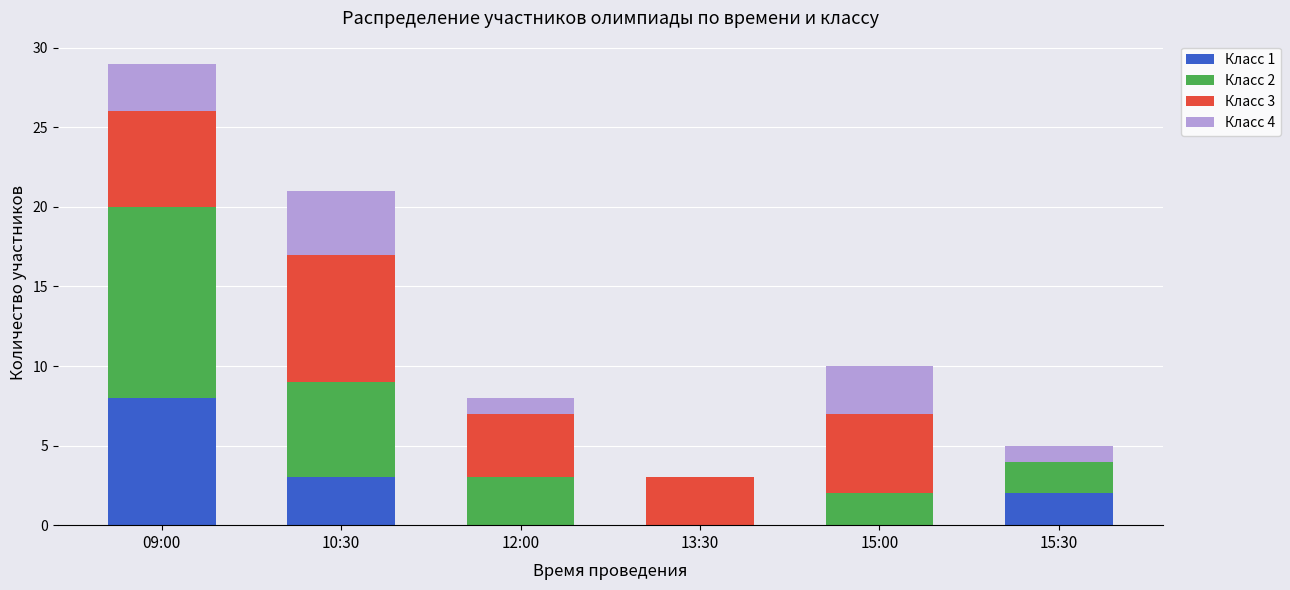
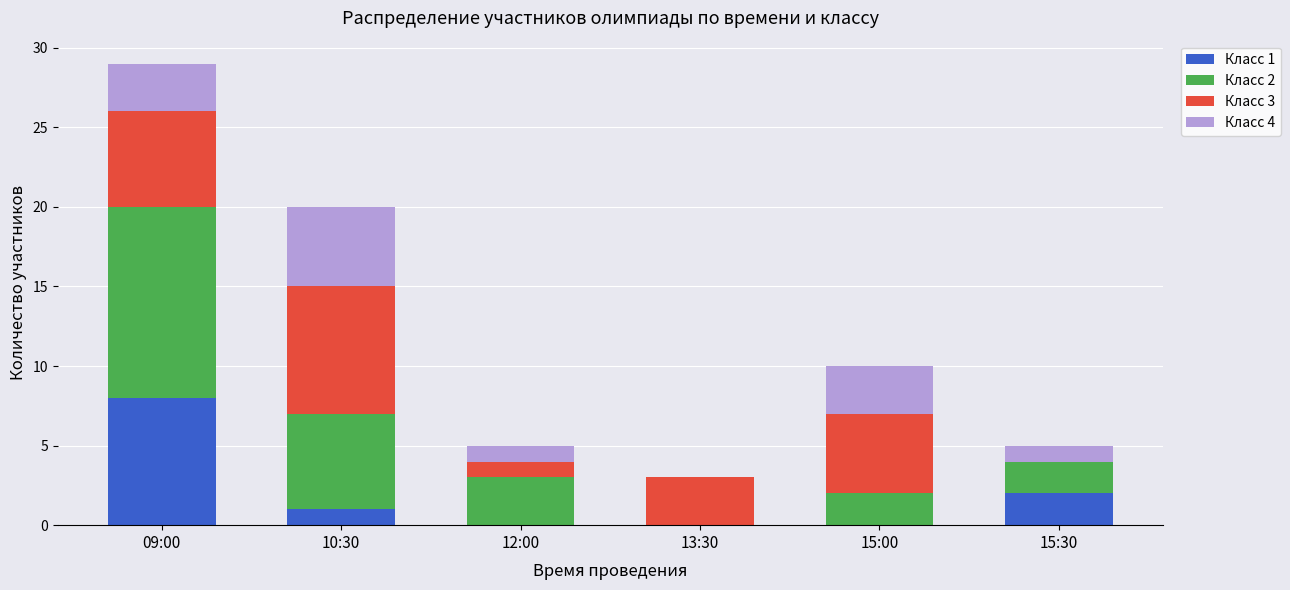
  {
    "Класс 1": {
      "09:00": 8,
-     "10:30": 3,
+     "10:30": 1,
      "12:00": 0,
      "13:30": 0,
      "15:00": 0,
      "15:30": 2
    },
    "Класс 2": {
      "09:00": 12,
      "10:30": 6,
      "12:00": 3,
      "13:30": 0,
      "15:00": 2,
      "15:30": 2
    },
    "Класс 3": {
      "09:00": 6,
      "10:30": 8,
-     "12:00": 4,
+     "12:00": 1,
      "13:30": 3,
      "15:00": 5,
      "15:30": 0
    },
    "Класс 4": {
      "09:00": 3,
-     "10:30": 4,
+     "10:30": 5,
      "12:00": 1,
      "13:30": 0,
      "15:00": 3,
      "15:30": 1
    }
  }
